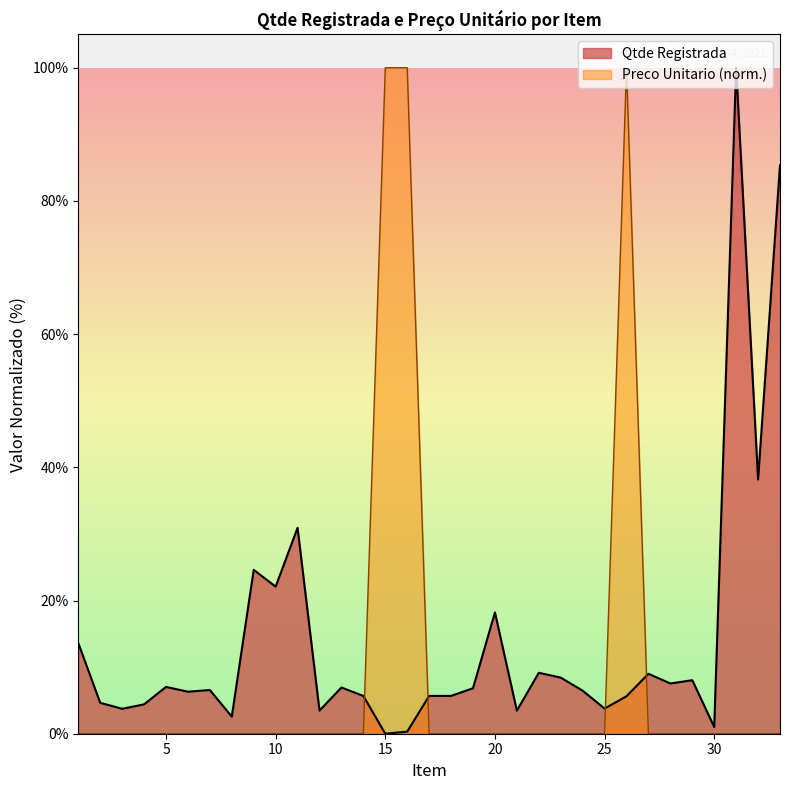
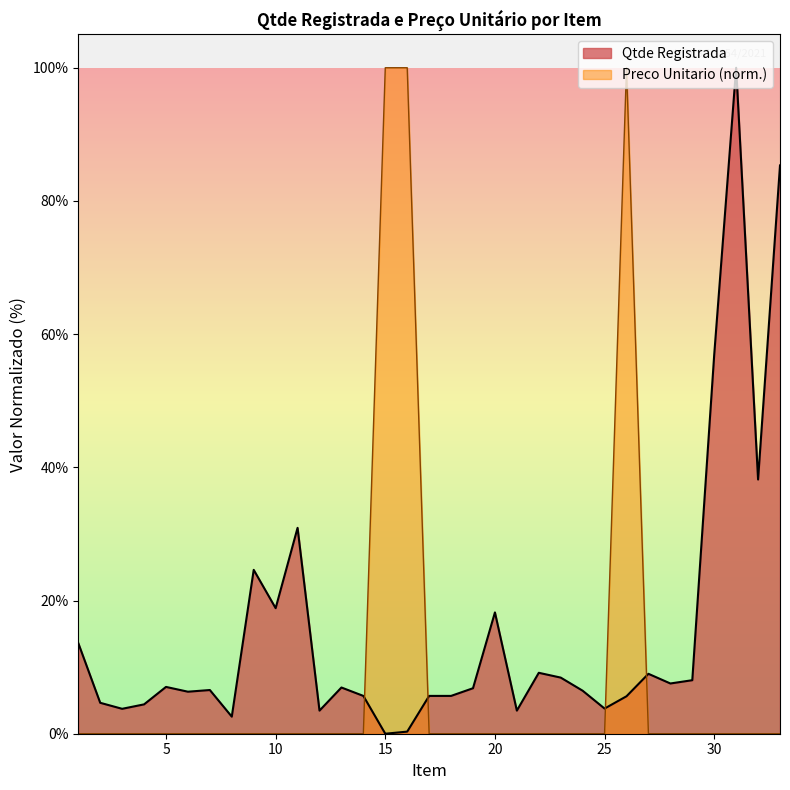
  {
    "Qtde Registrada": {
      "5": "7%",
-     "10": "22%",
+     "10": "19%",
      "15": "0%",
      "20": "18%",
      "25": "4%",
-     "30": "1%"
+     "30": "57%"
    },
    "Preco Unitario (norm.)": {
      "5": "0%",
      "10": "0%",
      "15": "100%",
      "20": "0%",
      "25": "0%",
      "30": "0%"
    }
  }
